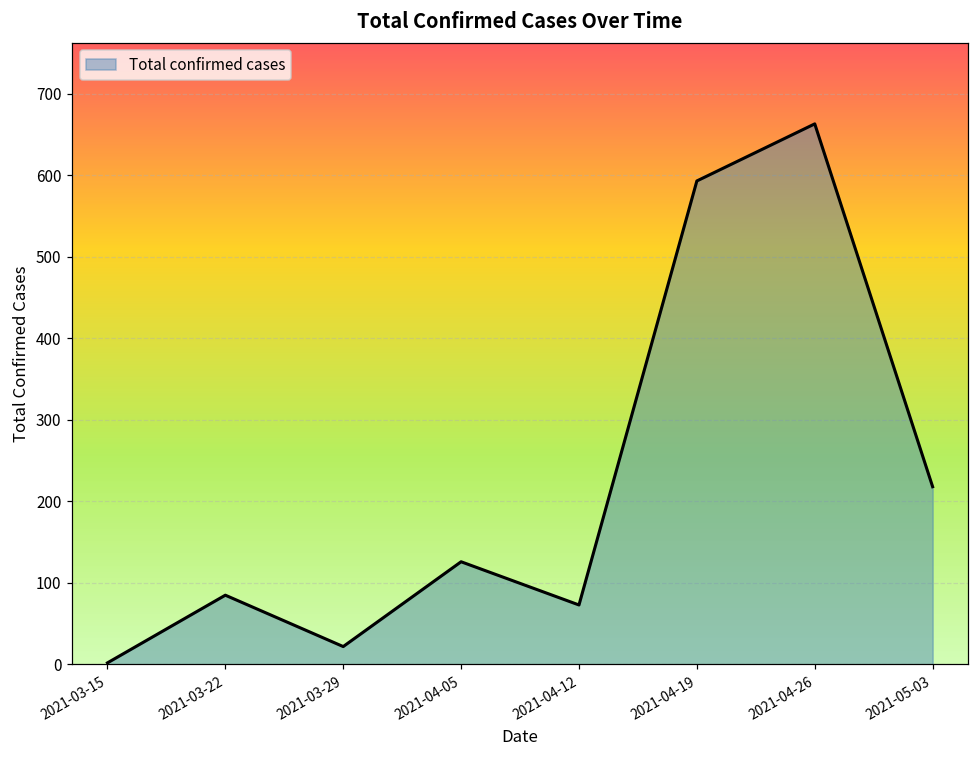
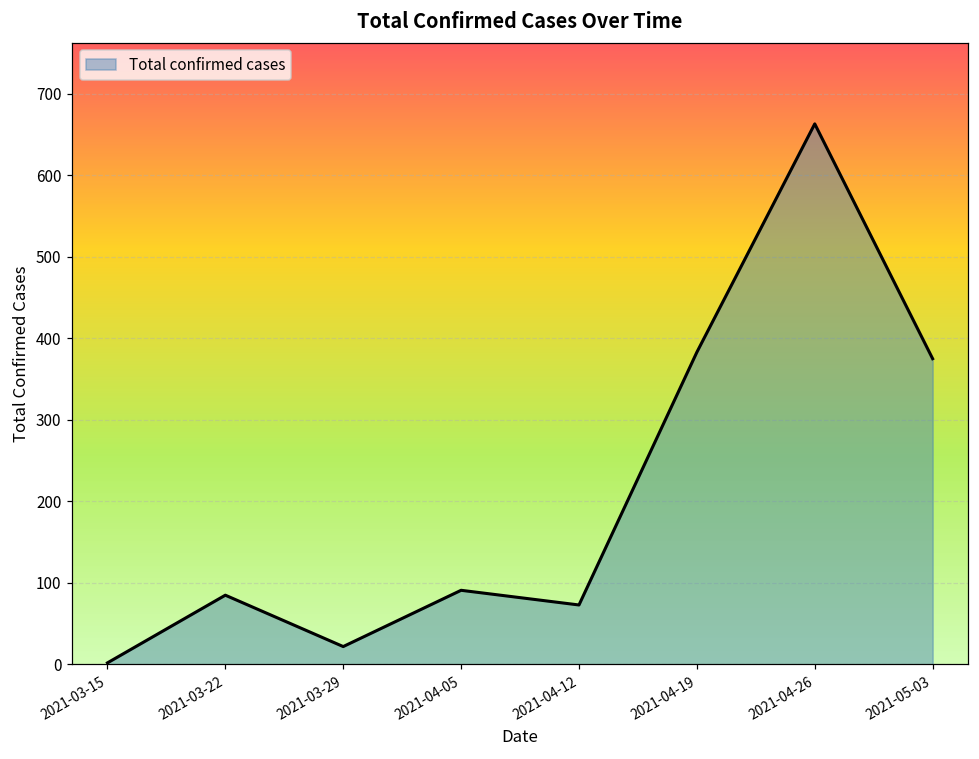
  {
    "2021-03-15": 0,
    "2021-03-22": 90,
    "2021-03-29": 20,
-   "2021-04-05": 130,
+   "2021-04-05": 90,
    "2021-04-12": 70,
-   "2021-04-19": 590,
+   "2021-04-19": 380,
    "2021-04-26": 660,
-   "2021-05-03": 220
+   "2021-05-03": 380
  }
